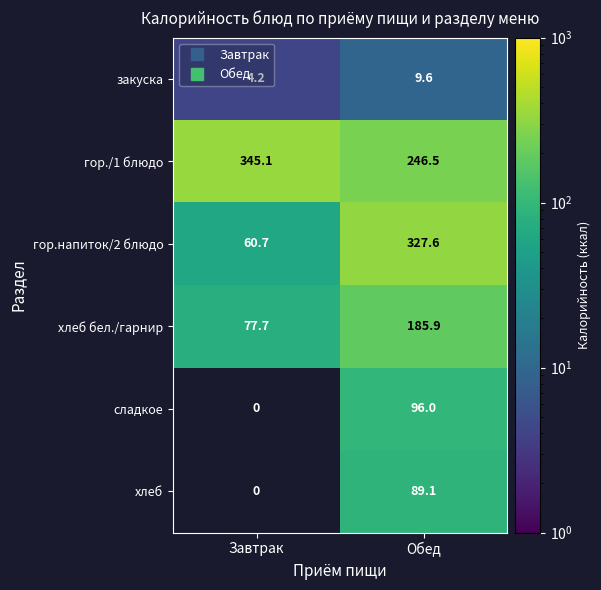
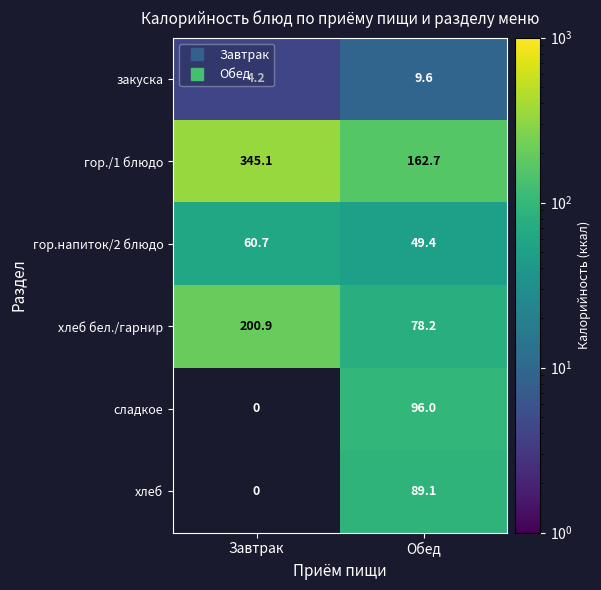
  {
    "закуска": {
      "Обед": 9.6
    },
    "гор./1 блюдо": {
      "Завтрак": 345.1,
-     "Обед": 246.5
+     "Обед": 162.7
    },
    "гор.напиток/2 блюдо": {
      "Завтрак": 60.7,
-     "Обед": 327.6
+     "Обед": 49.4
    },
    "хлеб бел./гарнир": {
-     "Завтрак": 77.7,
-     "Обед": 185.9
+     "Завтрак": 200.9,
+     "Обед": 78.2
    },
    "сладкое": {
      "Обед": 96.0
    },
    "хлеб": {
      "Обед": 89.1
    }
  }
